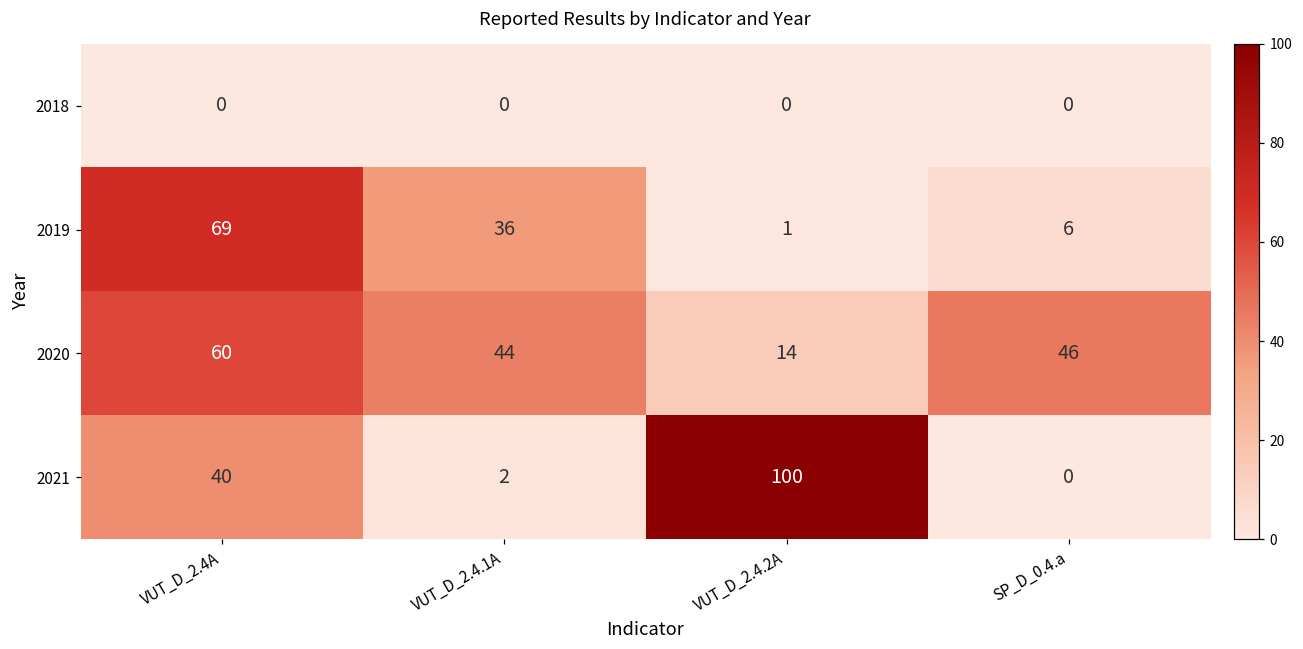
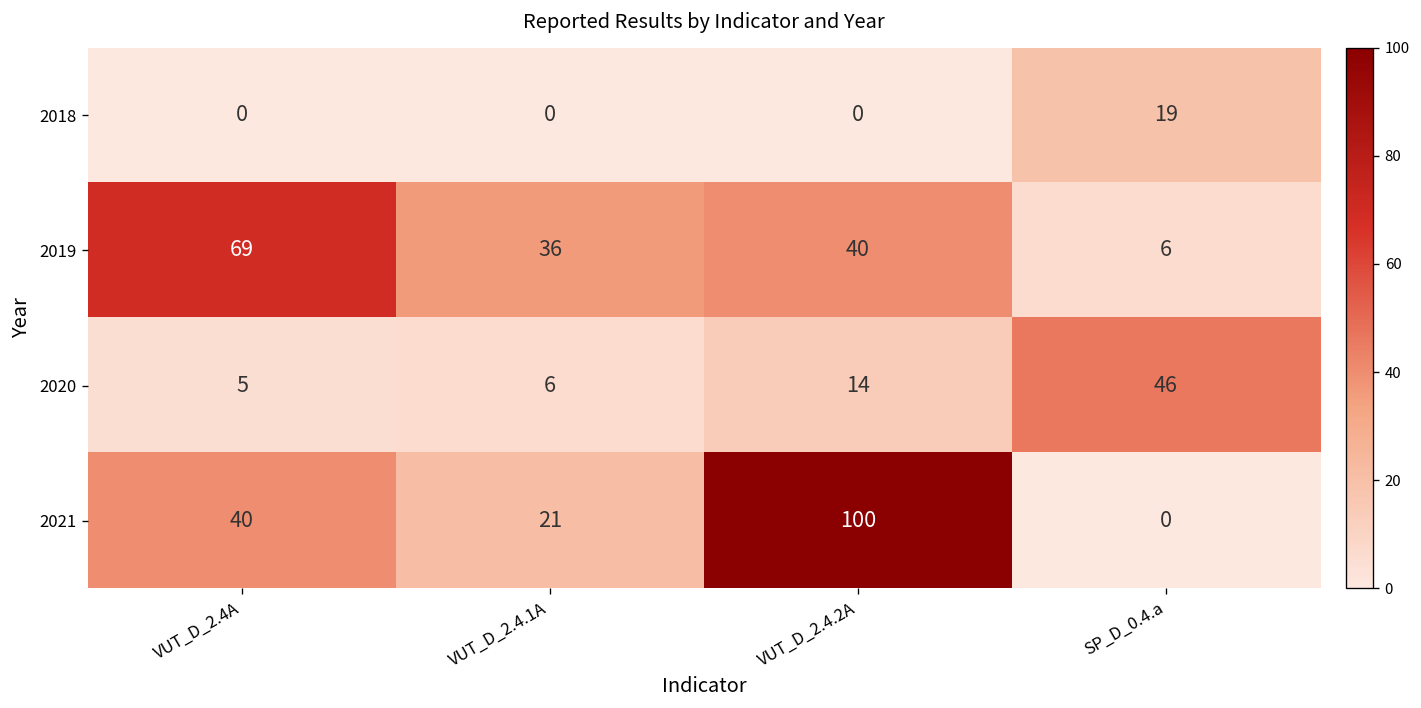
  {
    "2018": {
      "VUT_D_2.4A": 0,
      "VUT_D_2.4.1A": 0,
      "VUT_D_2.4.2A": 0,
-     "SP_D_0.4.a": 0
+     "SP_D_0.4.a": 19
    },
    "2019": {
      "VUT_D_2.4A": 69,
      "VUT_D_2.4.1A": 36,
-     "VUT_D_2.4.2A": 1,
+     "VUT_D_2.4.2A": 40,
      "SP_D_0.4.a": 6
    },
    "2020": {
-     "VUT_D_2.4A": 60,
-     "VUT_D_2.4.1A": 44,
+     "VUT_D_2.4A": 5,
+     "VUT_D_2.4.1A": 6,
      "VUT_D_2.4.2A": 14,
      "SP_D_0.4.a": 46
    },
    "2021": {
      "VUT_D_2.4A": 40,
-     "VUT_D_2.4.1A": 2,
+     "VUT_D_2.4.1A": 21,
      "VUT_D_2.4.2A": 100,
      "SP_D_0.4.a": 0
    }
  }
